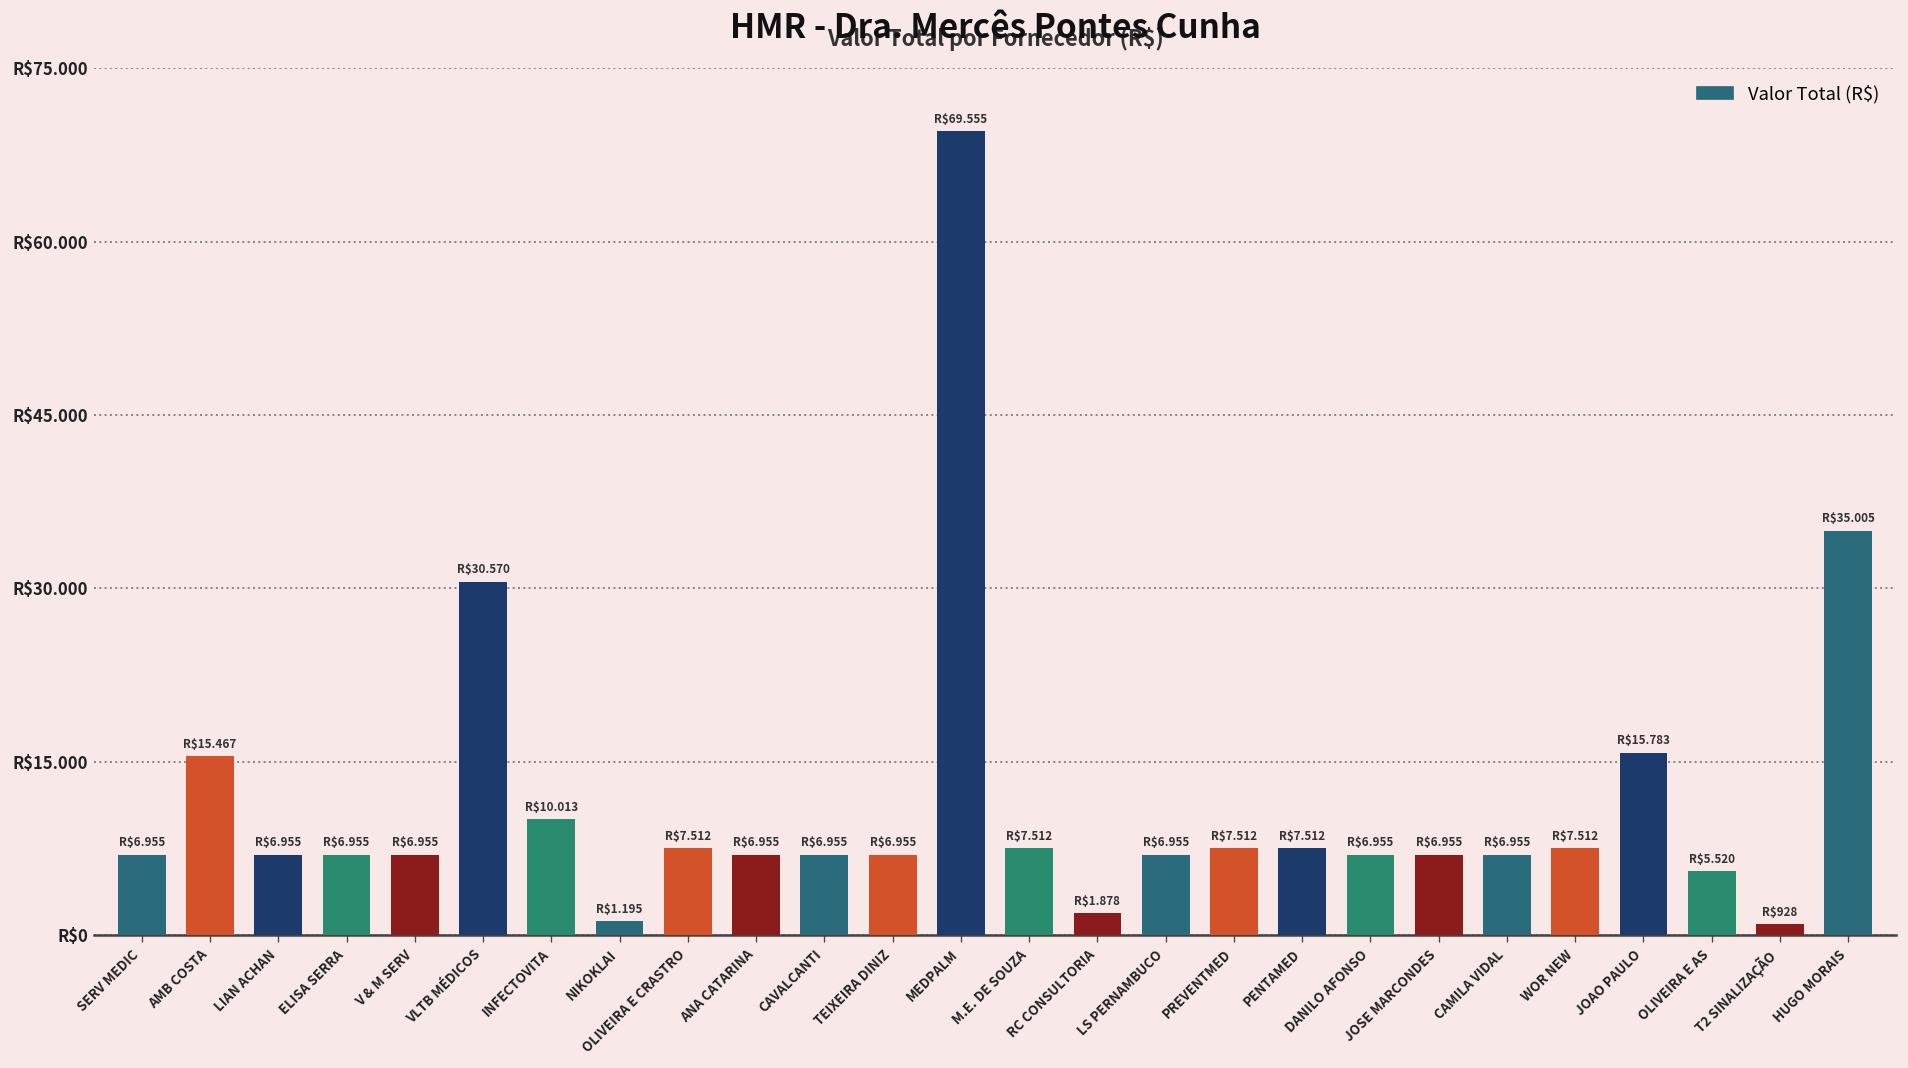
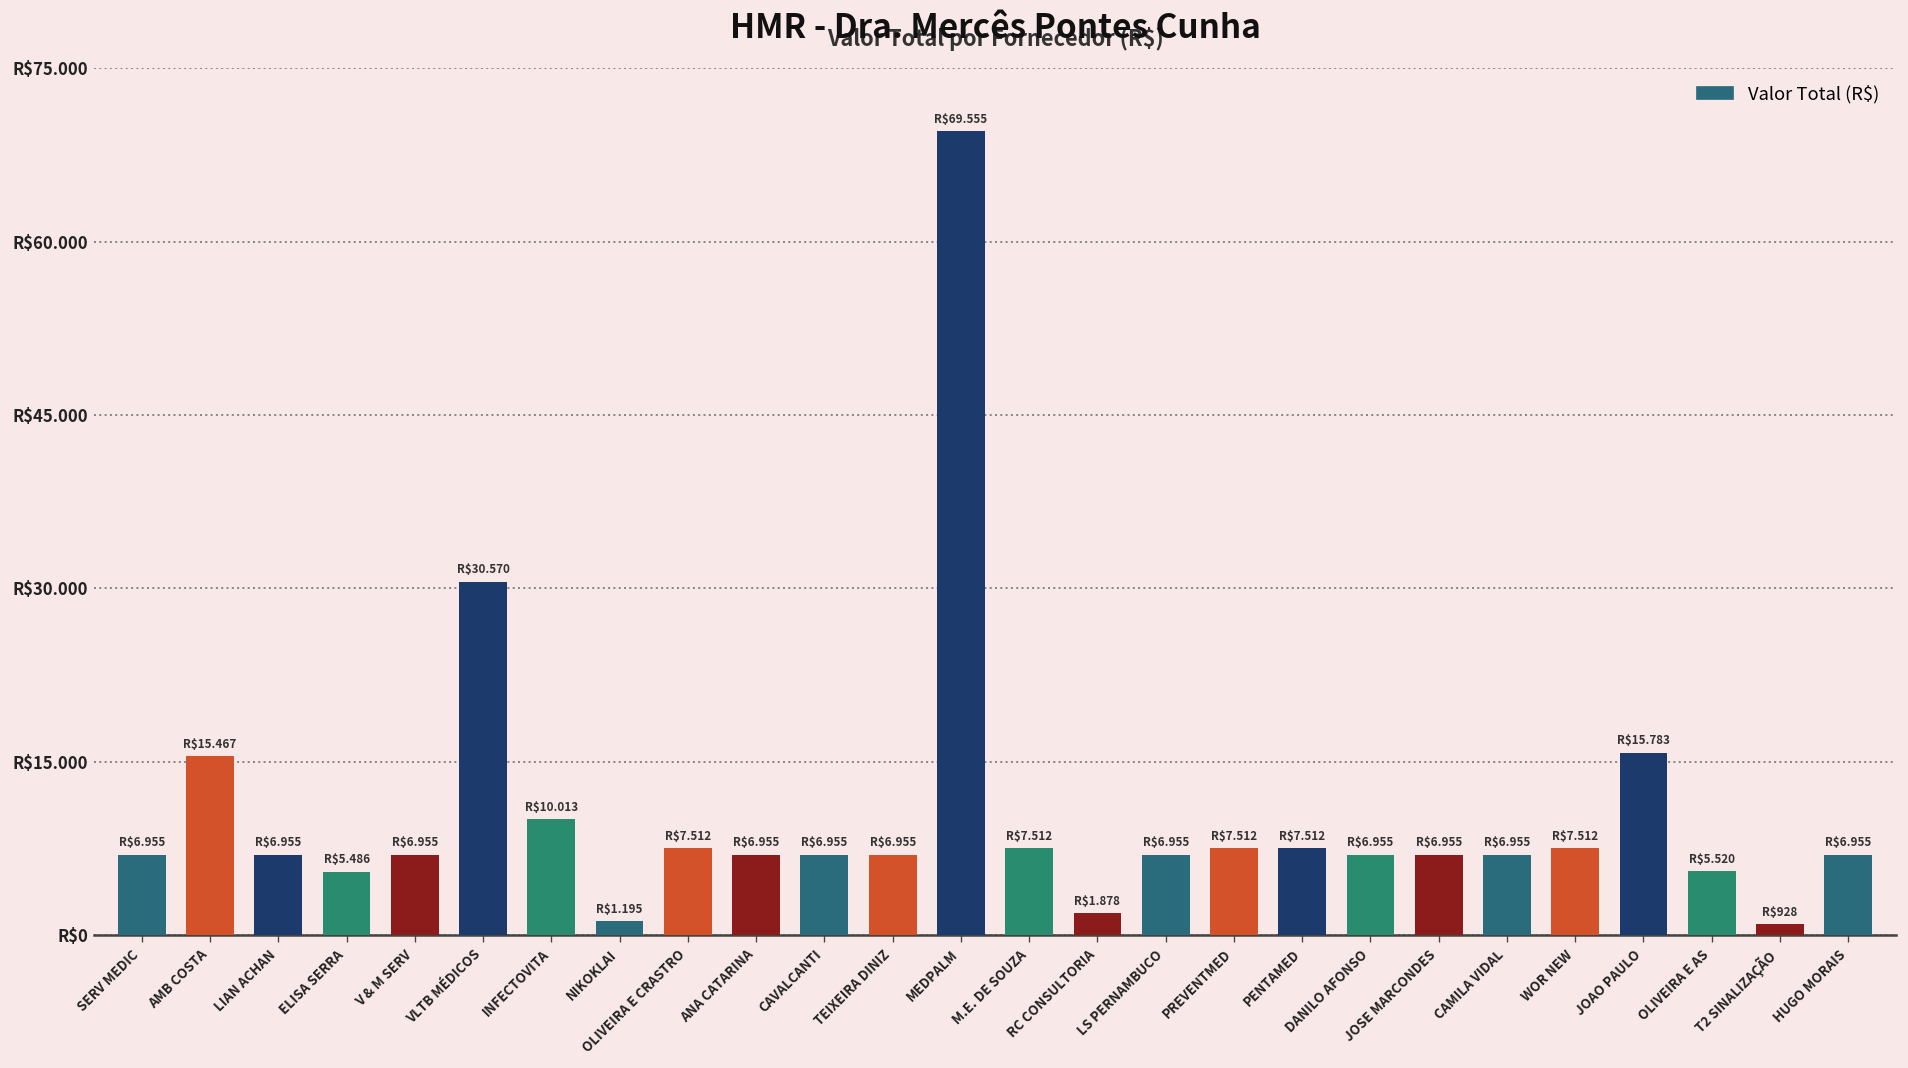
  {
    "SERV MEDIC": "$6.955",
    "AMB COSTA": "$15.467",
    "LIAN ACHAN": "$6.955",
-   "ELISA SERRA": "$6.955",
+   "ELISA SERRA": "$5.486",
    "V & M SERV": "$6.955",
    "VLTB MÉDICOS": "$30.570",
    "INFECTOVITA": "$10.013",
    "NIKOKLAI": "$1.195",
    "OLIVEIRA E CRASTRO": "$7.512",
    "ANA CATARINA": "$6.955",
    "CAVALCANTI": "$6.955",
    "TEIXEIRA DINIZ": "$6.955",
    "MEDPALM": "$69.555",
    "M.E. DE SOUZA": "$7.512",
    "RC CONSULTORIA": "$1.878",
    "LS PERNAMBUCO": "$6.955",
    "PREVENTMED": "$7.512",
    "PENTAMED": "$7.512",
    "DANILO AFONSO": "$6.955",
    "JOSE MARCONDES": "$6.955",
    "CAMILA VIDAL": "$6.955",
    "WOR NEW": "$7.512",
    "JOAO PAULO": "$15.783",
    "OLIVEIRA E AS": "$5.520",
    "T2 SINALIZAÇÃO": "$928",
-   "HUGO MORAIS": "$35.005"
+   "HUGO MORAIS": "$6.955"
  }
